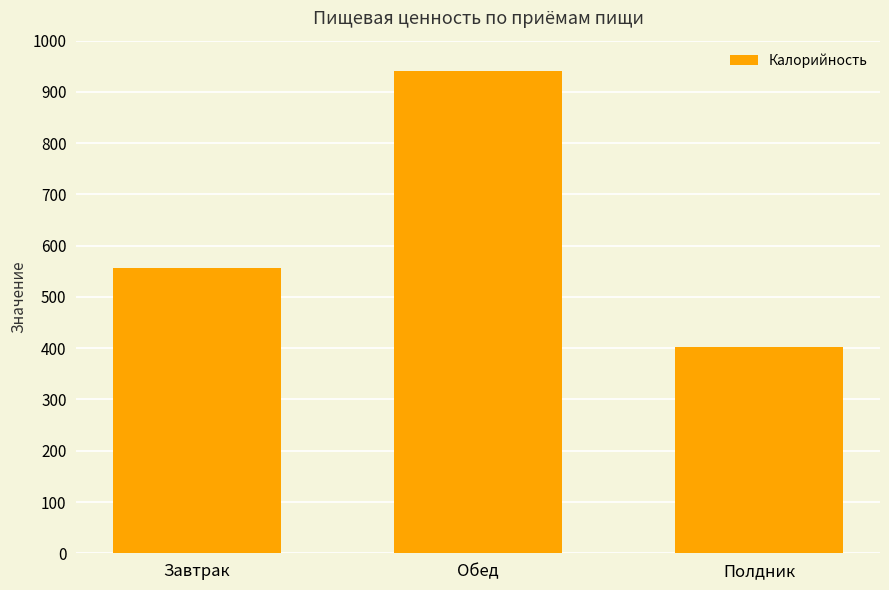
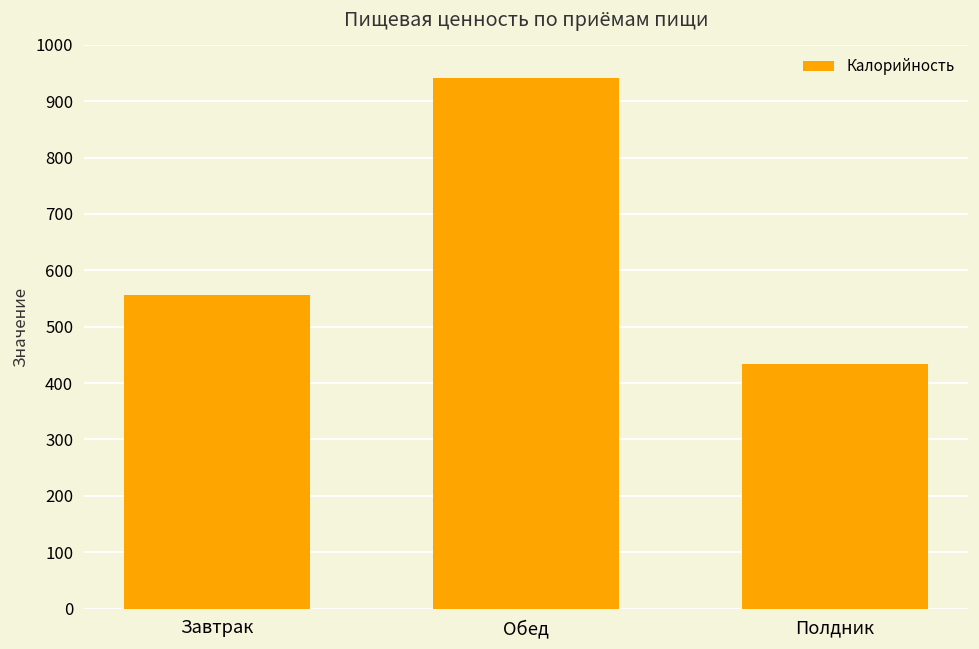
  {
    "Завтрак": 560,
    "Обед": 940,
-   "Полдник": 400
+   "Полдник": 430
  }
